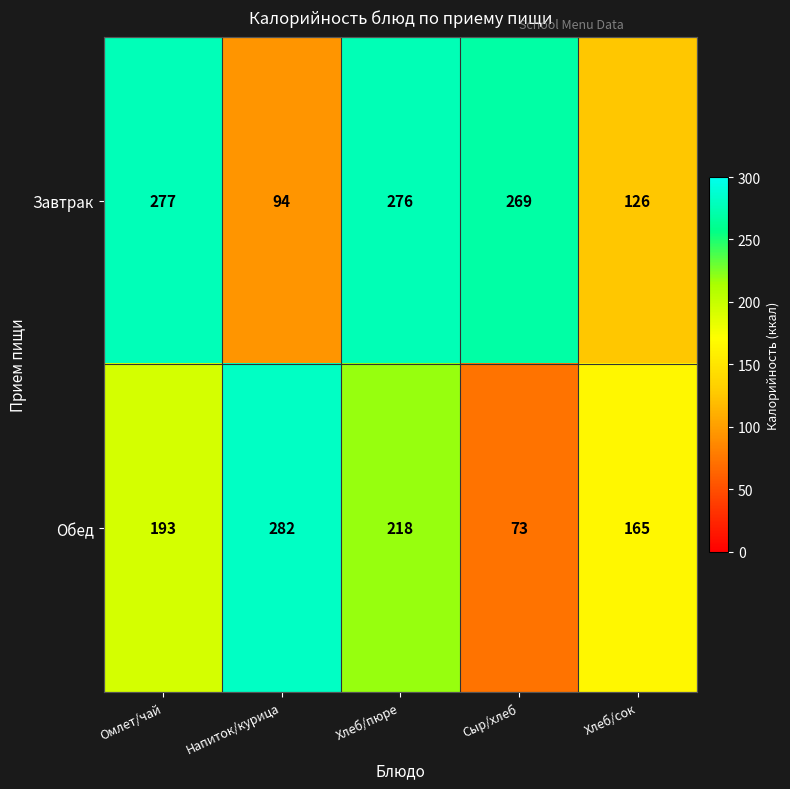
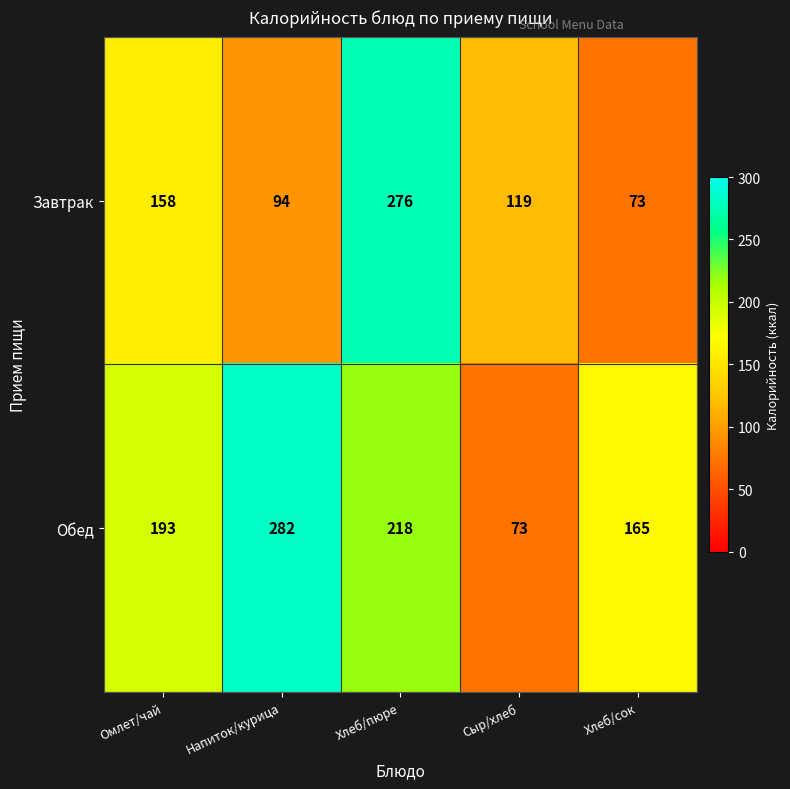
  {
    "Завтрак": {
-     "Омлет/чай": 277,
+     "Омлет/чай": 158,
      "Напиток/курица": 94,
      "Хлеб/пюре": 276,
-     "Сыр/хлеб": 269,
-     "Хлеб/сок": 126
+     "Сыр/хлеб": 119,
+     "Хлеб/сок": 73
    },
    "Обед": {
      "Омлет/чай": 193,
      "Напиток/курица": 282,
      "Хлеб/пюре": 218,
      "Сыр/хлеб": 73,
      "Хлеб/сок": 165
    }
  }
